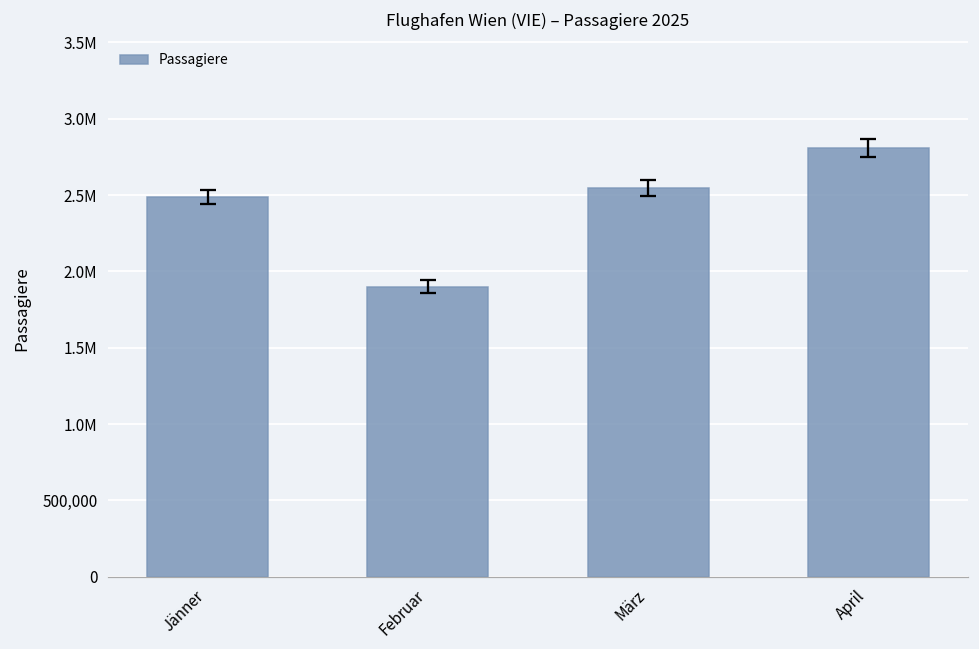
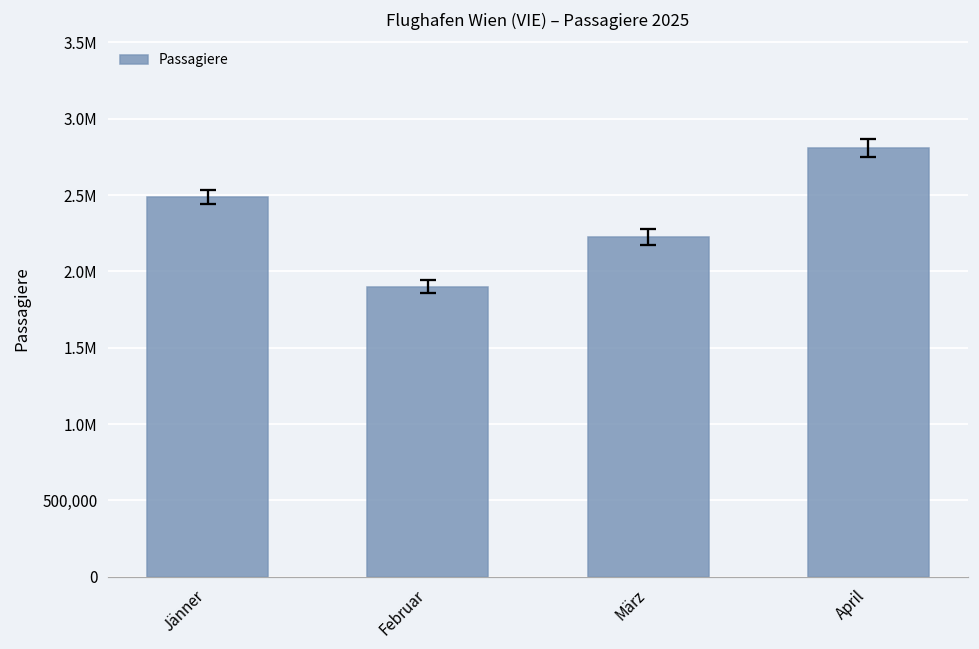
  {
    "Passagiere": {
      "Jänner": "2,490,000",
      "Februar": "1,900,000",
-     "März": "2,550,000",
+     "März": "2,230,000",
      "April": "2,810,000"
    }
  }
